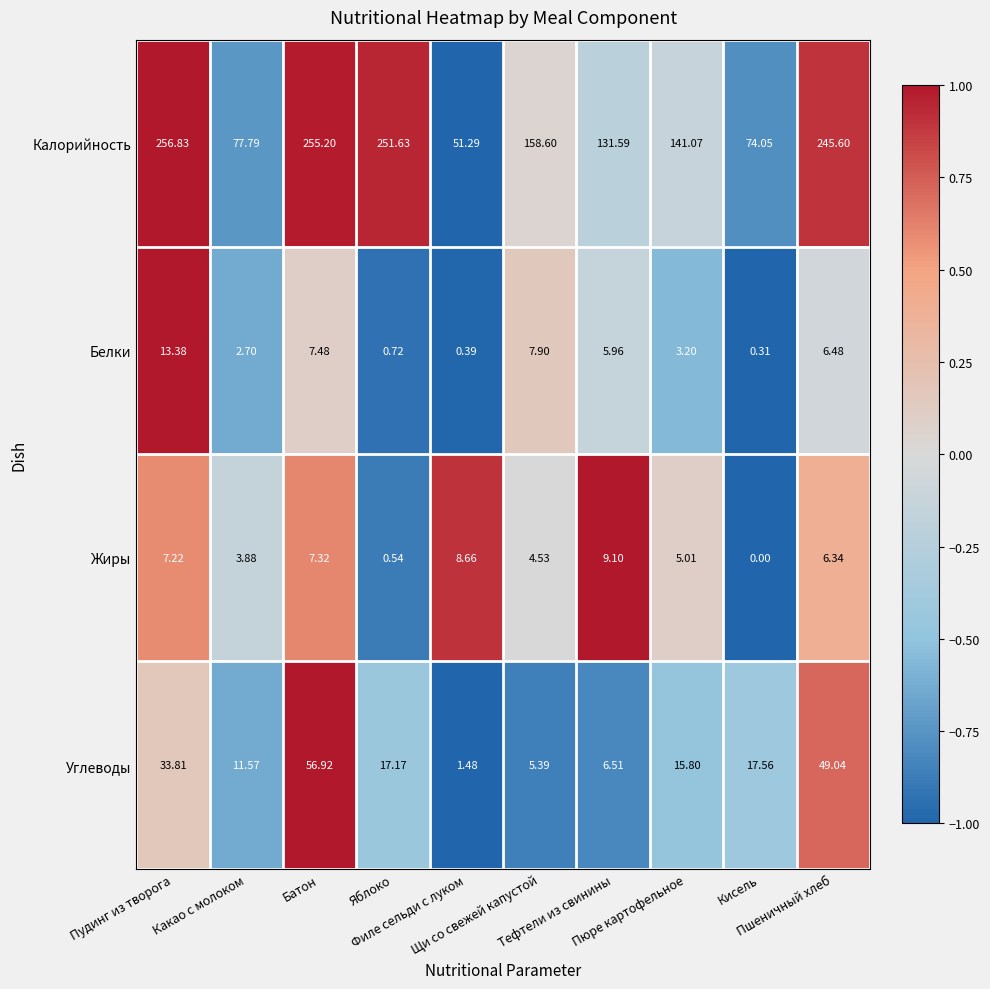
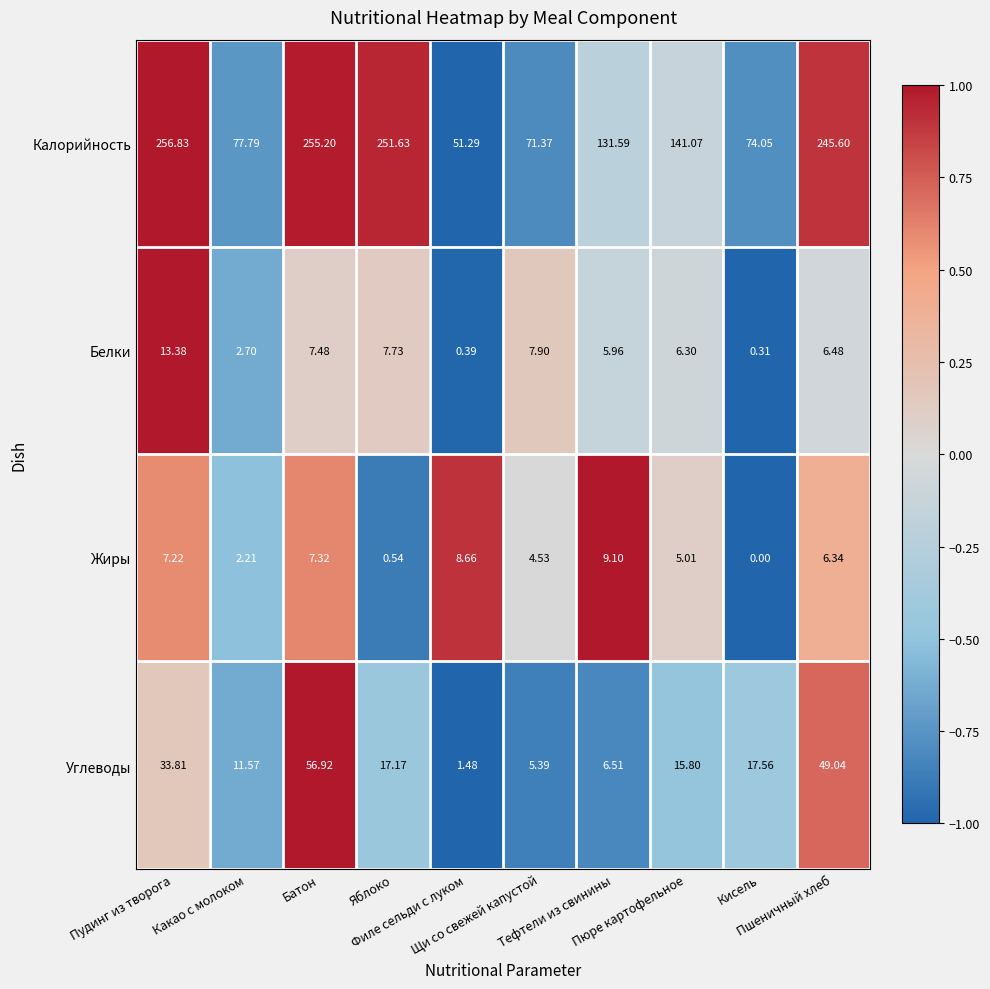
  {
    "Калорийность": {
      "Пудинг из творога": 256.83,
      "Какао с молоком": 77.79,
      "Батон": 255.20,
      "Яблоко": 251.63,
      "Филе сельди с луком": 51.29,
-     "Щи со свежей капустой": 158.60,
+     "Щи со свежей капустой": 71.37,
      "Тефтели из свинины": 131.59,
      "Пюре картофельное": 141.07,
      "Кисель": 74.05,
      "Пшеничный хлеб": 245.60
    },
    "Белки": {
      "Пудинг из творога": 13.38,
      "Какао с молоком": 2.70,
      "Батон": 7.48,
-     "Яблоко": 0.72,
+     "Яблоко": 7.73,
      "Филе сельди с луком": 0.39,
      "Щи со свежей капустой": 7.90,
      "Тефтели из свинины": 5.96,
-     "Пюре картофельное": 3.20,
+     "Пюре картофельное": 6.30,
      "Кисель": 0.31,
      "Пшеничный хлеб": 6.48
    },
    "Жиры": {
      "Пудинг из творога": 7.22,
-     "Какао с молоком": 3.88,
+     "Какао с молоком": 2.21,
      "Батон": 7.32,
      "Яблоко": 0.54,
      "Филе сельди с луком": 8.66,
      "Щи со свежей капустой": 4.53,
      "Тефтели из свинины": 9.10,
      "Пюре картофельное": 5.01,
      "Кисель": 0.00,
      "Пшеничный хлеб": 6.34
    },
    "Углеводы": {
      "Пудинг из творога": 33.81,
      "Какао с молоком": 11.57,
      "Батон": 56.92,
      "Яблоко": 17.17,
      "Филе сельди с луком": 1.48,
      "Щи со свежей капустой": 5.39,
      "Тефтели из свинины": 6.51,
      "Пюре картофельное": 15.80,
      "Кисель": 17.56,
      "Пшеничный хлеб": 49.04
    }
  }
